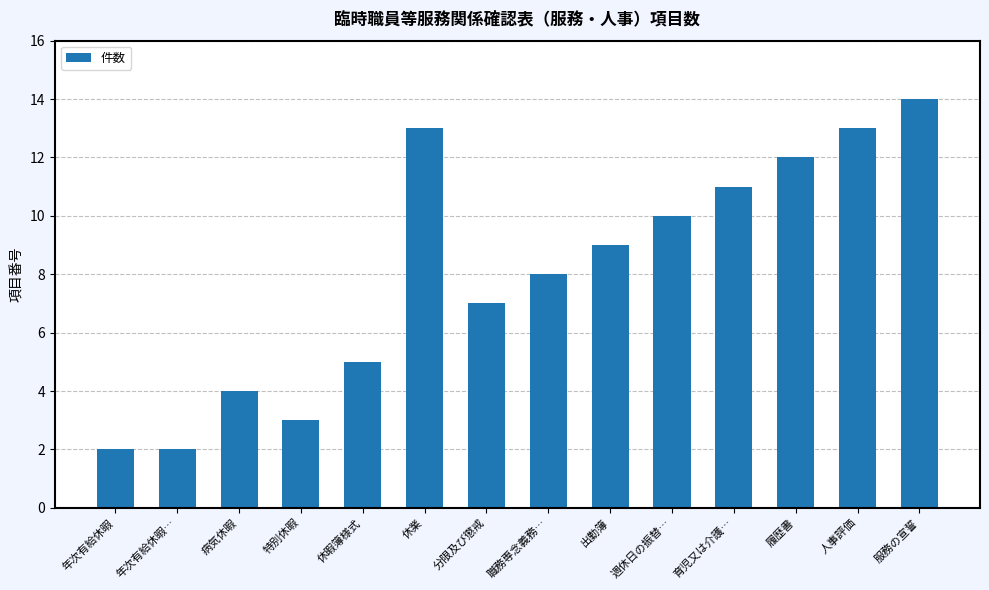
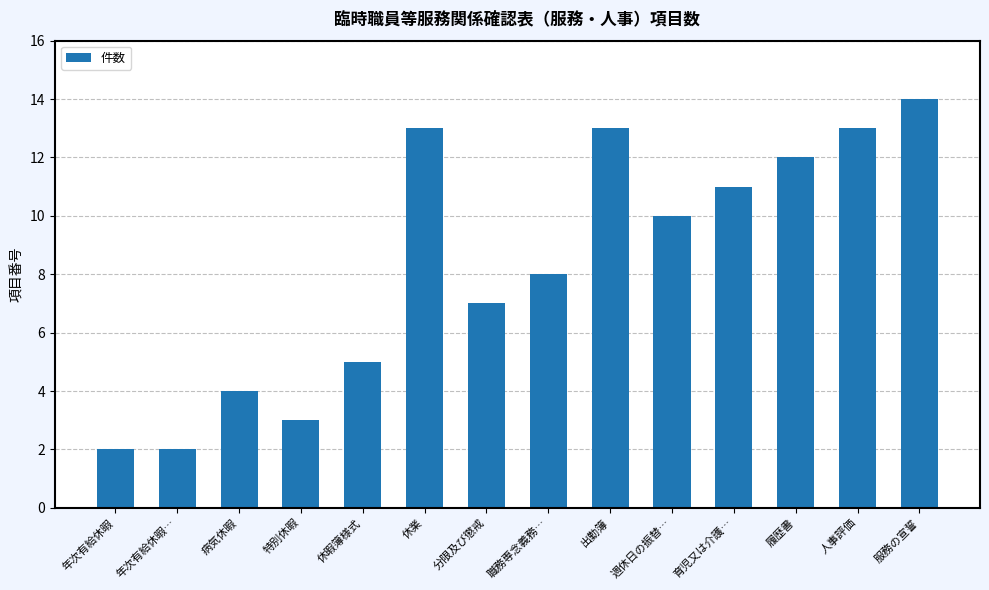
  {
    "年次有給休暇": 2,
    "年次有給休暇…": 2,
    "病気休暇": 4,
    "特別休暇": 3,
    "休暇簿様式": 5,
    "休業": 13,
    "分限及び懲戒": 7,
    "職務専念義務…": 8,
-   "出勤簿": 9,
+   "出勤簿": 13,
    "週休日の振替…": 10,
    "育児又は介護…": 11,
    "履歴書": 12,
    "人事評価": 13,
    "服務の宣誓": 14
  }
